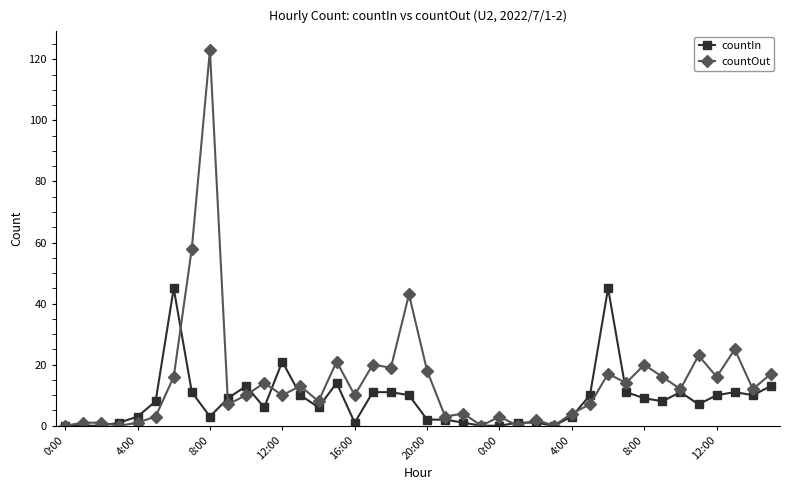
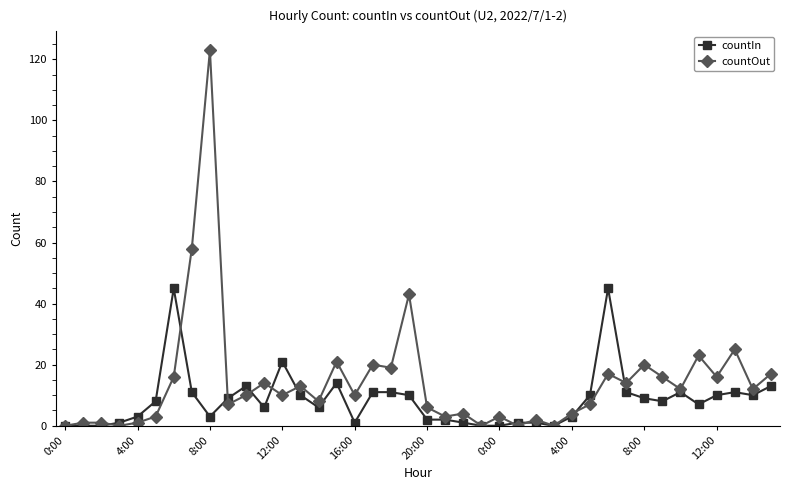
  {
    "countIn": {
      "16:00": 1,
      "20:00": 2
    },
    "countOut": {
      "16:00": 10,
-     "20:00": 18
+     "20:00": 6
    }
  }
